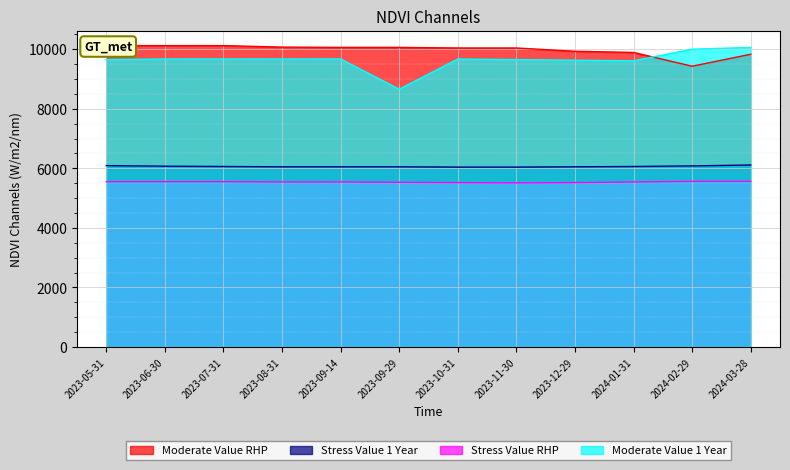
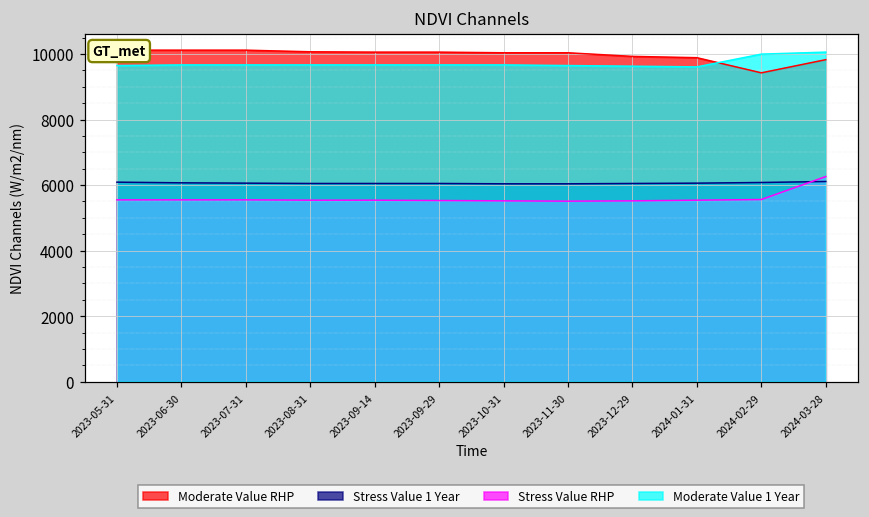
  {
    "Moderate Value RHP": {
      "2023-06-30": 10100,
      "2023-07-31": 10100,
      "2023-08-31": 10100,
      "2023-09-14": 10100,
      "2023-09-29": 10100,
      "2023-10-31": 10000,
      "2023-11-30": 10000,
      "2023-12-29": 9900,
      "2024-01-31": 9900,
      "2024-02-29": 9400,
      "2024-03-28": 9800
    },
    "Stress Value 1 Year": {
      "2023-05-31": 6100,
      "2023-06-30": 6100,
      "2023-07-31": 6100,
      "2023-08-31": 6100,
      "2023-09-14": 6100,
      "2023-09-29": 6100,
      "2023-10-31": 6000,
      "2023-11-30": 6000,
      "2023-12-29": 6100,
      "2024-01-31": 6100,
      "2024-02-29": 6100,
      "2024-03-28": 6100
    },
    "Stress Value RHP": {
      "2023-05-31": 5600,
      "2023-06-30": 5600,
      "2023-07-31": 5600,
      "2023-08-31": 5500,
      "2023-09-14": 5500,
      "2023-09-29": 5500,
      "2023-10-31": 5500,
      "2023-11-30": 5500,
      "2023-12-29": 5500,
      "2024-01-31": 5500,
      "2024-02-29": 5600,
-     "2024-03-28": 5600
+     "2024-03-28": 6300
    },
    "Moderate Value 1 Year": {
      "2023-05-31": 9700,
      "2023-06-30": 9700,
      "2023-07-31": 9700,
      "2023-08-31": 9700,
      "2023-09-14": 9700,
-     "2023-09-29": 8700,
+     "2023-09-29": 9700,
      "2023-10-31": 9700,
      "2023-11-30": 9700,
      "2023-12-29": 9600,
      "2024-01-31": 9600,
      "2024-02-29": 10000,
      "2024-03-28": 10100
    }
  }
